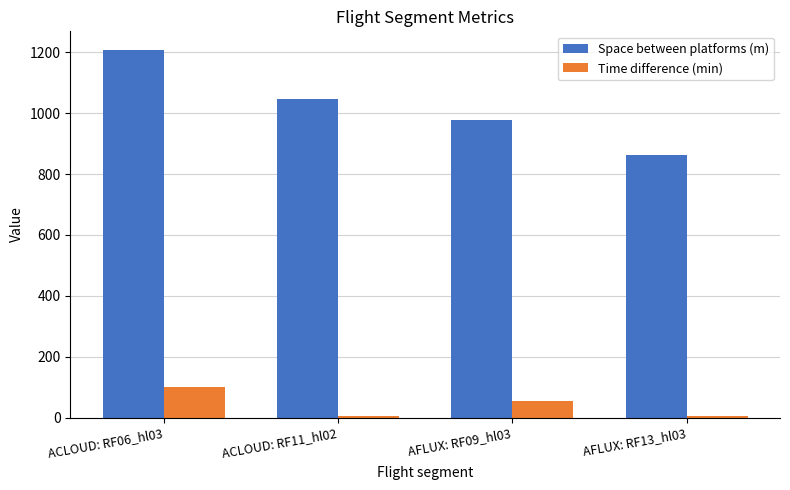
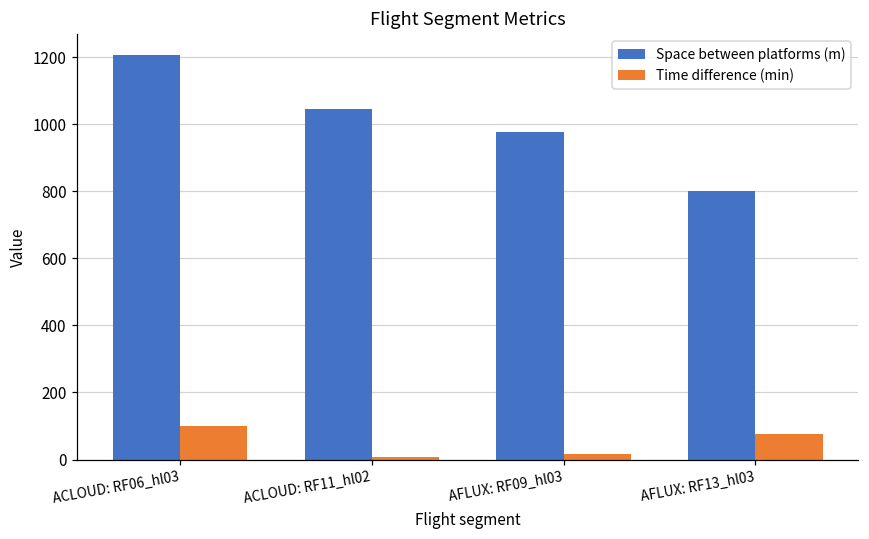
  {
    "Space between platforms (m)": {
      "ACLOUD: RF06_hl03": 1210,
      "ACLOUD: RF11_hl02": 1050,
      "AFLUX: RF09_hl03": 980,
-     "AFLUX: RF13_hl03": 860
+     "AFLUX: RF13_hl03": 800
    },
    "Time difference (min)": {
      "ACLOUD: RF06_hl03": 100,
-     "AFLUX: RF09_hl03": 50,
-     "AFLUX: RF13_hl03": 10
+     "AFLUX: RF09_hl03": 20,
+     "AFLUX: RF13_hl03": 80
    }
  }
